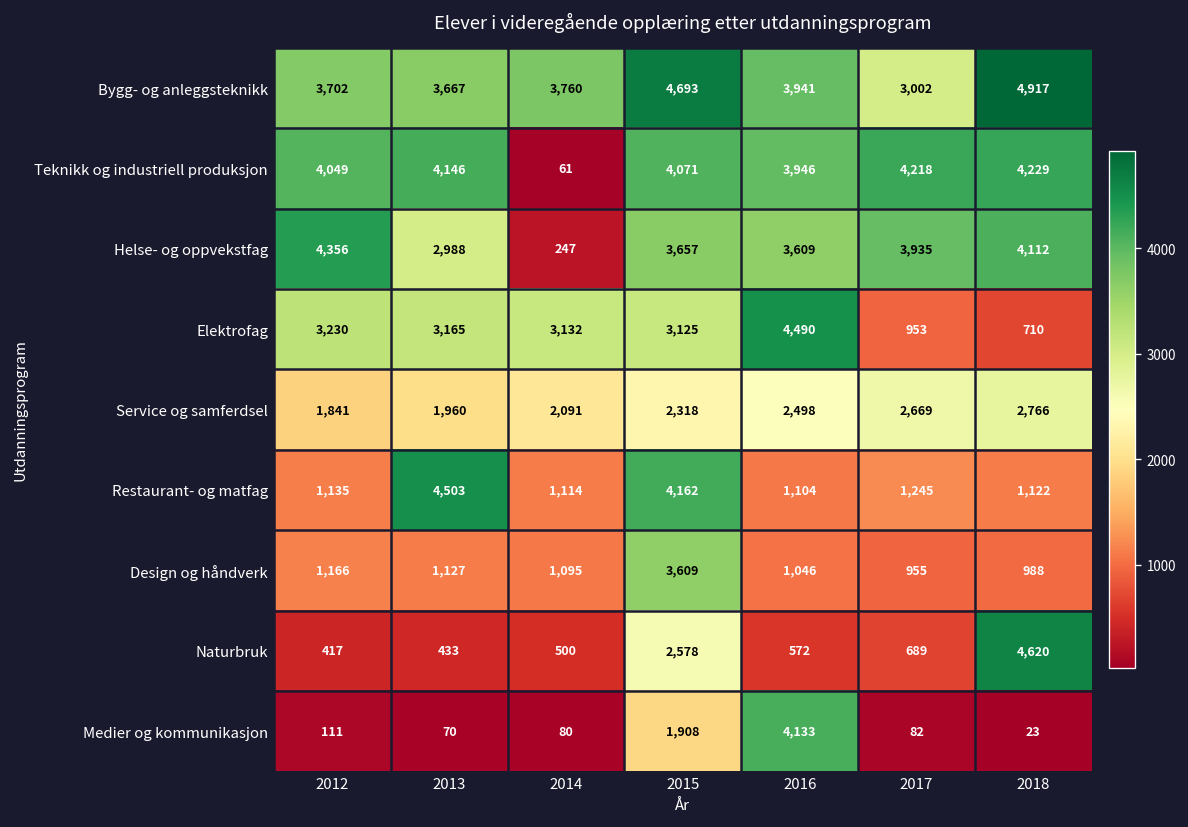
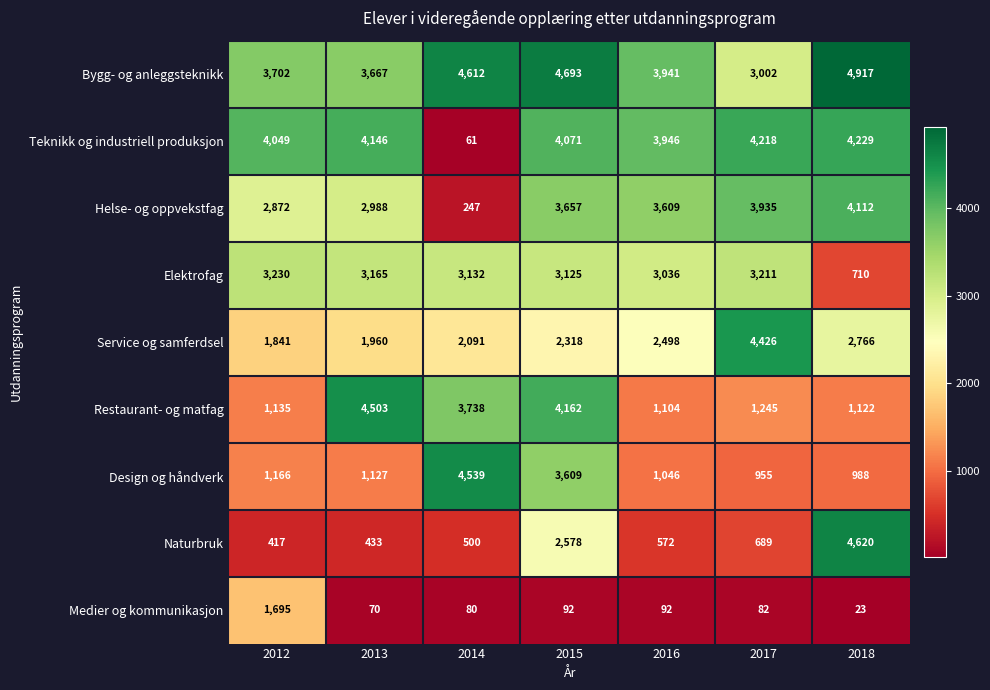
  {
    "Bygg- og anleggsteknikk": {
      "2012": "3,702",
      "2013": "3,667",
-     "2014": "3,760",
+     "2014": "4,612",
      "2015": "4,693",
      "2016": "3,941",
      "2017": "3,002",
      "2018": "4,917"
    },
    "Teknikk og industriell produksjon": {
      "2012": "4,049",
      "2013": "4,146",
      "2014": "61",
      "2015": "4,071",
      "2016": "3,946",
      "2017": "4,218",
      "2018": "4,229"
    },
    "Helse- og oppvekstfag": {
-     "2012": "4,356",
+     "2012": "2,872",
      "2013": "2,988",
      "2014": "247",
      "2015": "3,657",
      "2016": "3,609",
      "2017": "3,935",
      "2018": "4,112"
    },
    "Elektrofag": {
      "2012": "3,230",
      "2013": "3,165",
      "2014": "3,132",
      "2015": "3,125",
-     "2016": "4,490",
-     "2017": "953",
+     "2016": "3,036",
+     "2017": "3,211",
      "2018": "710"
    },
    "Service og samferdsel": {
      "2012": "1,841",
      "2013": "1,960",
      "2014": "2,091",
      "2015": "2,318",
      "2016": "2,498",
-     "2017": "2,669",
+     "2017": "4,426",
      "2018": "2,766"
    },
    "Restaurant- og matfag": {
      "2012": "1,135",
      "2013": "4,503",
-     "2014": "1,114",
+     "2014": "3,738",
      "2015": "4,162",
      "2016": "1,104",
      "2017": "1,245",
      "2018": "1,122"
    },
    "Design og håndverk": {
      "2012": "1,166",
      "2013": "1,127",
-     "2014": "1,095",
+     "2014": "4,539",
      "2015": "3,609",
      "2016": "1,046",
      "2017": "955",
      "2018": "988"
    },
    "Naturbruk": {
      "2012": "417",
      "2013": "433",
      "2014": "500",
      "2015": "2,578",
      "2016": "572",
      "2017": "689",
      "2018": "4,620"
    },
    "Medier og kommunikasjon": {
-     "2012": "111",
+     "2012": "1,695",
      "2013": "70",
      "2014": "80",
-     "2015": "1,908",
-     "2016": "4,133",
+     "2015": "92",
+     "2016": "92",
      "2017": "82",
      "2018": "23"
    }
  }
